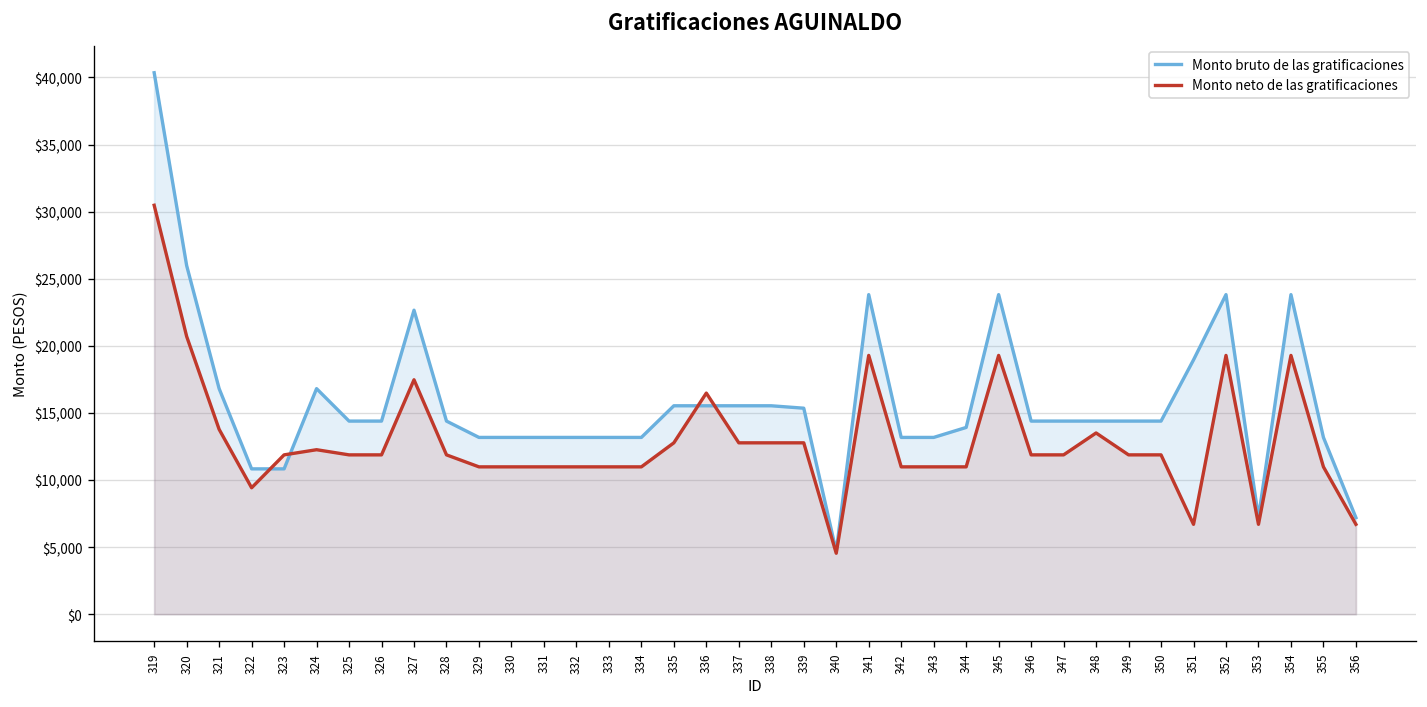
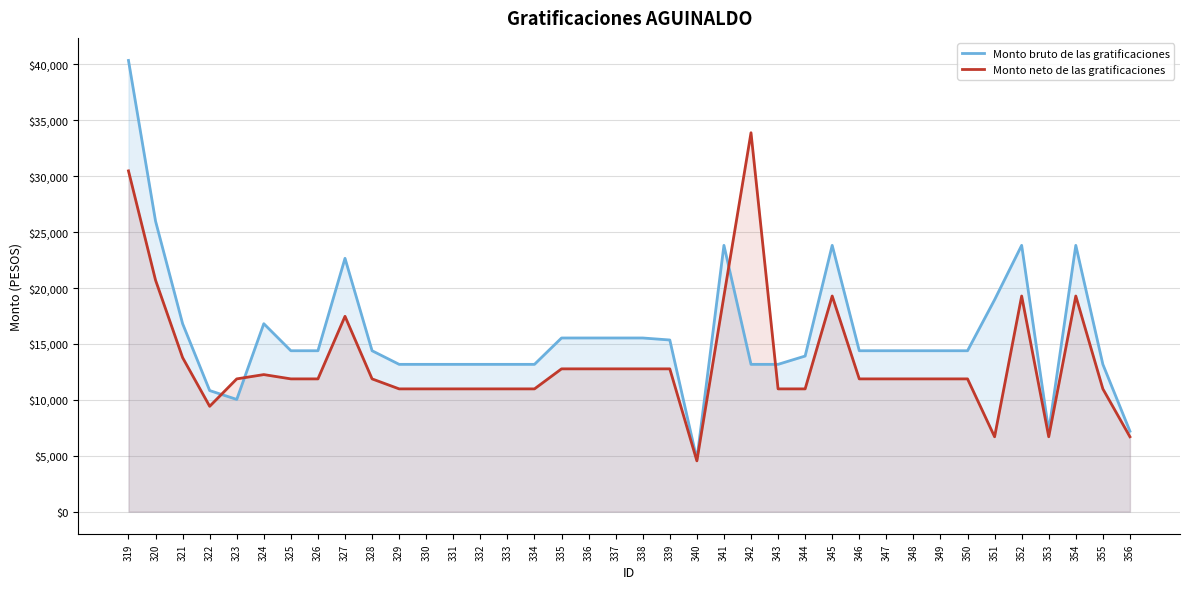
  {
    "Monto bruto de las gratificaciones": {
      "319": "$40,400",
      "320": "$26,000",
      "321": "$16,800",
      "322": "$10,800",
-     "323": "$10,800",
+     "323": "$10,000",
      "324": "$16,800",
      "325": "$14,400",
      "326": "$14,400",
      "327": "$22,700",
      "328": "$14,400",
      "329": "$13,200",
      "330": "$13,200",
      "331": "$13,200",
      "332": "$13,200",
      "333": "$13,200",
      "334": "$13,200",
      "335": "$15,500",
      "336": "$15,500",
      "337": "$15,500",
      "338": "$15,500",
      "339": "$15,400",
      "341": "$23,800",
      "342": "$13,200",
      "343": "$13,200",
      "344": "$13,900",
      "345": "$23,800",
      "346": "$14,400",
      "347": "$14,400",
      "348": "$14,400",
      "349": "$14,400",
      "350": "$14,400",
      "351": "$19,000",
      "352": "$23,800",
      "353": "$7,200",
      "354": "$23,800",
      "355": "$13,200",
      "356": "$7,200"
    },
    "Monto neto de las gratificaciones": {
      "319": "$30,500",
      "320": "$20,700",
      "321": "$13,800",
      "322": "$9,400",
      "323": "$11,900",
      "324": "$12,300",
      "325": "$11,900",
      "326": "$11,900",
      "327": "$17,500",
      "328": "$11,900",
      "329": "$11,000",
      "330": "$11,000",
      "331": "$11,000",
      "332": "$11,000",
      "333": "$11,000",
      "334": "$11,000",
      "335": "$12,800",
-     "336": "$16,500",
+     "336": "$12,800",
      "337": "$12,800",
      "338": "$12,800",
      "339": "$12,800",
      "341": "$19,300",
-     "342": "$11,000",
+     "342": "$33,900",
      "343": "$11,000",
      "344": "$11,000",
      "345": "$19,300",
      "346": "$11,900",
      "347": "$11,900",
-     "348": "$13,500",
+     "348": "$11,900",
      "349": "$11,900",
      "350": "$11,900",
      "351": "$6,700",
      "352": "$19,300",
      "353": "$6,700",
      "354": "$19,300",
      "355": "$11,000",
      "356": "$6,700"
    }
  }
